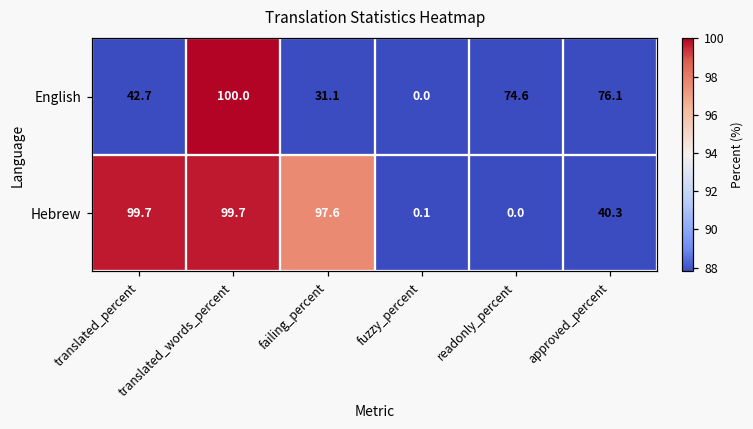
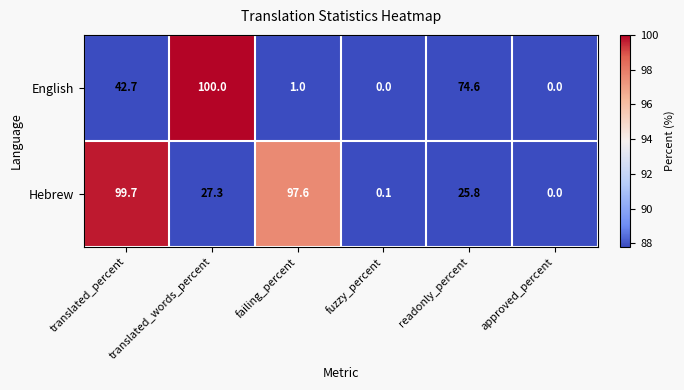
  {
    "English": {
      "translated_percent": 42.7,
      "translated_words_percent": 100.0,
-     "failing_percent": 31.1,
+     "failing_percent": 1.0,
      "fuzzy_percent": 0.0,
      "readonly_percent": 74.6,
-     "approved_percent": 76.1
+     "approved_percent": 0.0
    },
    "Hebrew": {
      "translated_percent": 99.7,
-     "translated_words_percent": 99.7,
+     "translated_words_percent": 27.3,
      "failing_percent": 97.6,
      "fuzzy_percent": 0.1,
-     "readonly_percent": 0.0,
-     "approved_percent": 40.3
+     "readonly_percent": 25.8,
+     "approved_percent": 0.0
    }
  }
